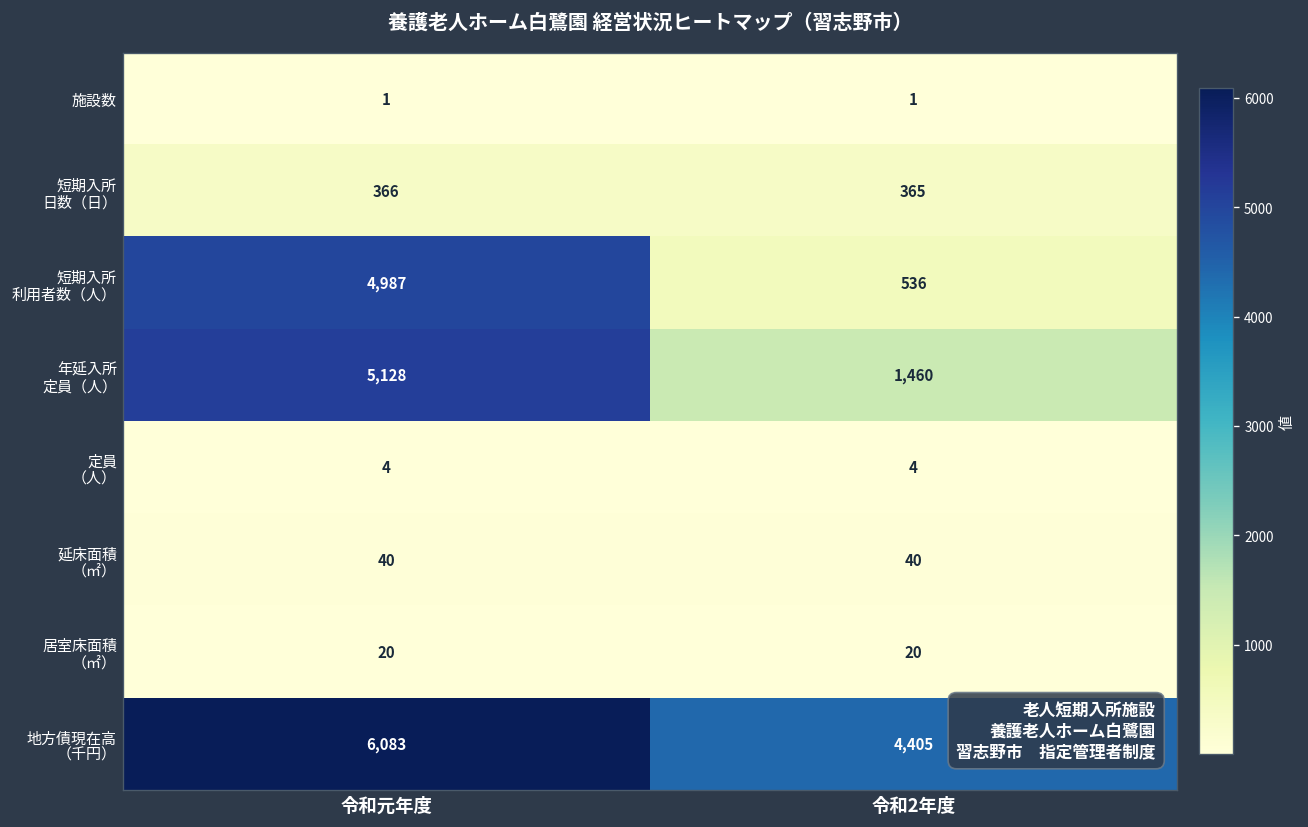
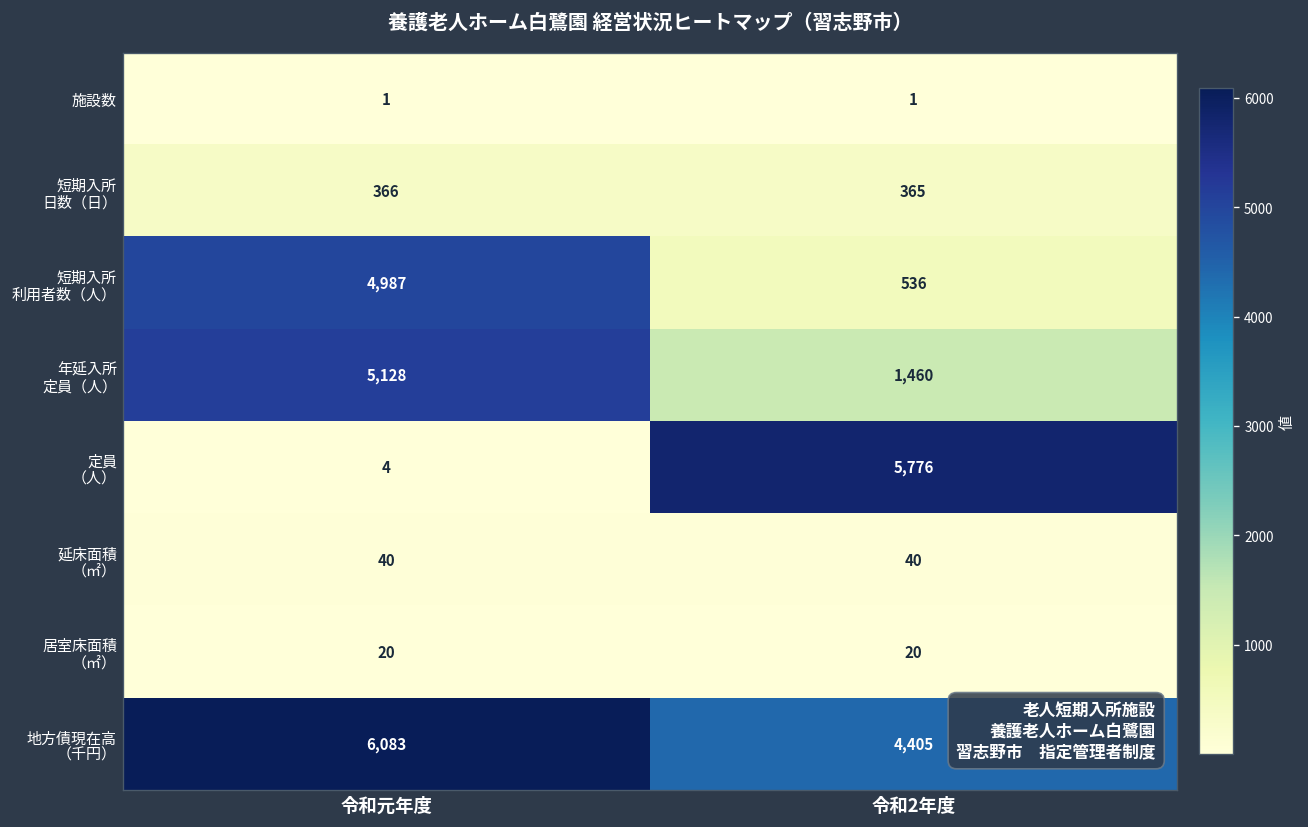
  {
    "施設数": {
      "令和元年度": "1",
      "令和2年度": "1"
    },
    "短期入所 日数（日）": {
      "令和元年度": "366",
      "令和2年度": "365"
    },
    "短期入所 利用者数（人）": {
      "令和元年度": "4,987",
      "令和2年度": "536"
    },
    "年延入所 定員（人）": {
      "令和元年度": "5,128",
      "令和2年度": "1,460"
    },
    "定員 （人）": {
      "令和元年度": "4",
-     "令和2年度": "4"
+     "令和2年度": "5,776"
    },
    "延床面積 （㎡）": {
      "令和元年度": "40",
      "令和2年度": "40"
    },
    "居室床面積 （㎡）": {
      "令和元年度": "20",
      "令和2年度": "20"
    },
    "地方債現在高 （千円）": {
      "令和元年度": "6,083",
      "令和2年度": "4,405"
    }
  }
